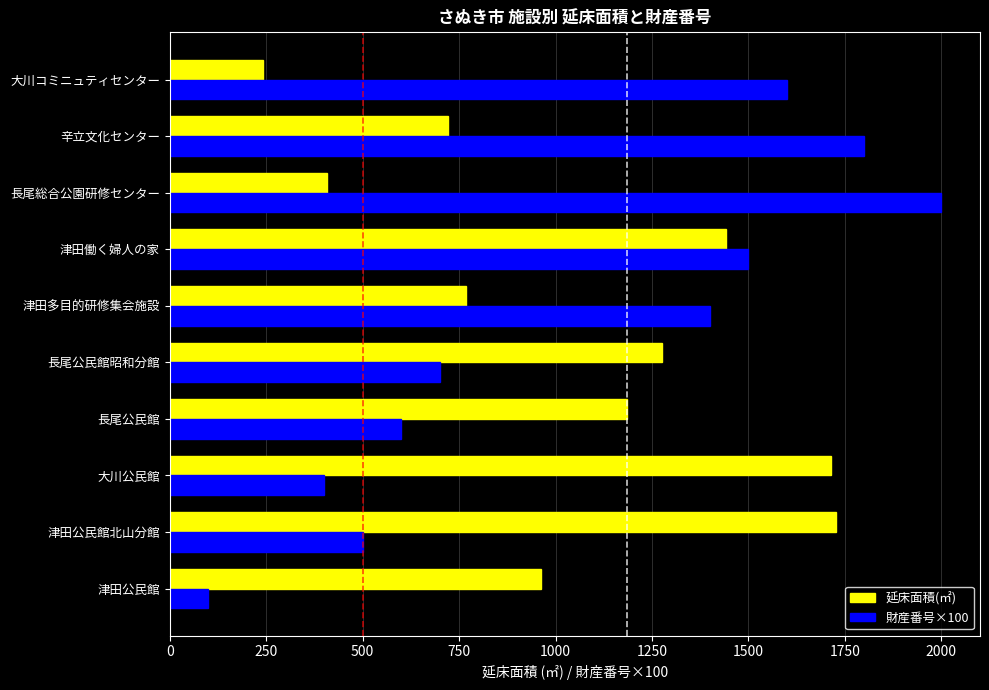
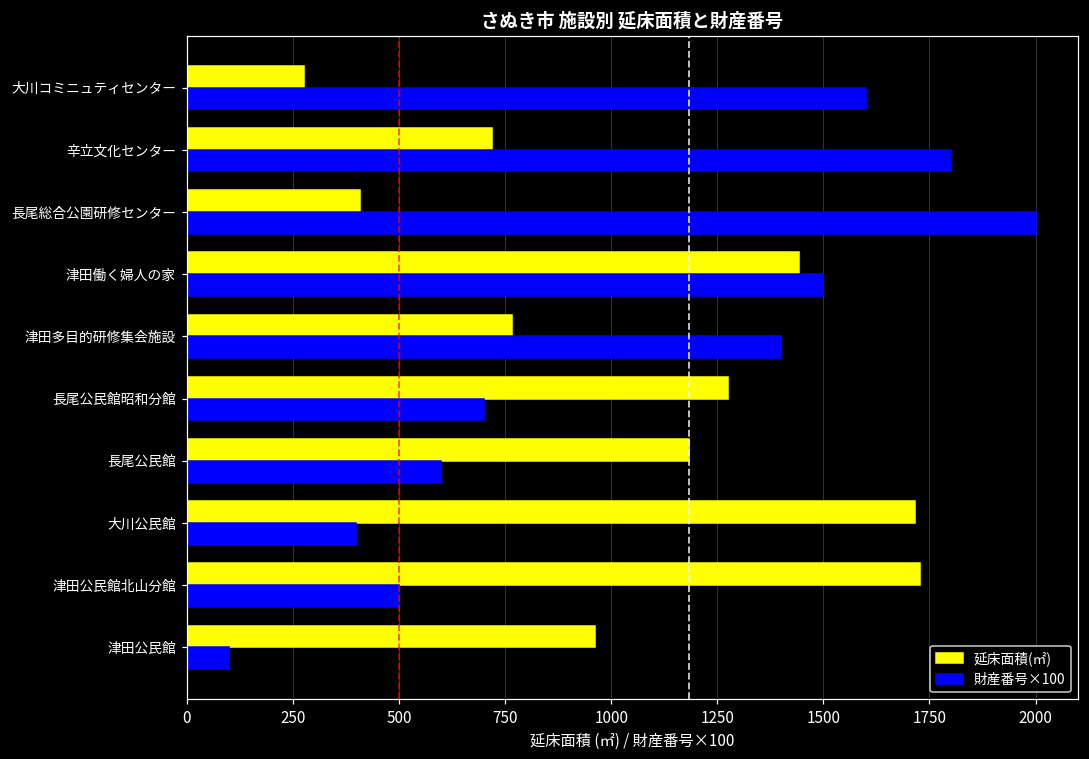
  {
    "延床面積(㎡)": {
-     "大川コミニュティセンター": 240,
+     "大川コミニュティセンター": 280,
      "辛立文化センター": 720,
      "長尾総合公園研修センター": 410,
      "津田働く婦人の家": 1440,
      "津田多目的研修集会施設": 770,
      "長尾公民館昭和分館": 1280,
      "長尾公民館": 1180,
      "大川公民館": 1720,
      "津田公民館北山分館": 1730,
      "津田公民館": 960
    },
    "財産番号×100": {
      "大川コミニュティセンター": 1600,
      "辛立文化センター": 1800,
      "長尾総合公園研修センター": 2000,
      "津田働く婦人の家": 1500,
      "津田多目的研修集会施設": 1400,
      "長尾公民館昭和分館": 700,
      "長尾公民館": 600,
      "大川公民館": 400,
      "津田公民館北山分館": 500,
      "津田公民館": 100
    }
  }
